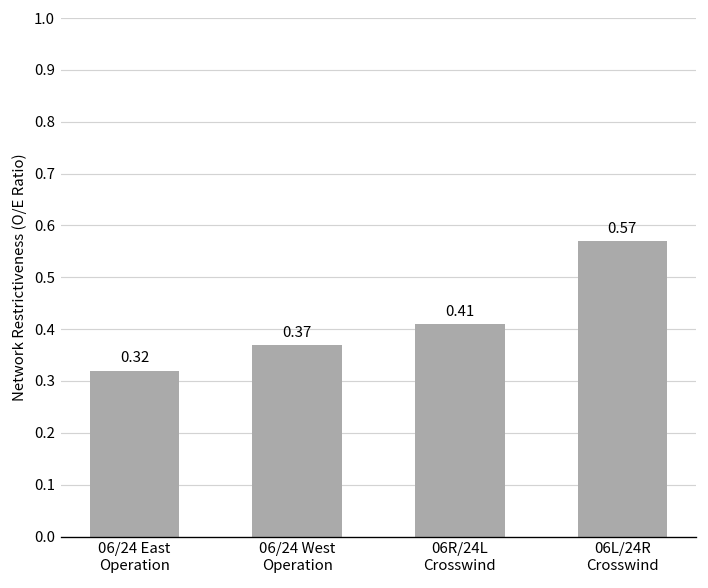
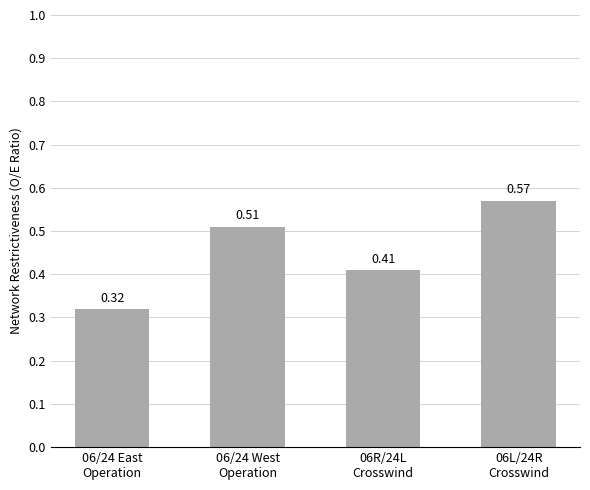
  {
    "06/24 East Operation": 0.32,
-   "06/24 West Operation": 0.37,
+   "06/24 West Operation": 0.51,
    "06R/24L Crosswind": 0.41,
    "06L/24R Crosswind": 0.57
  }
